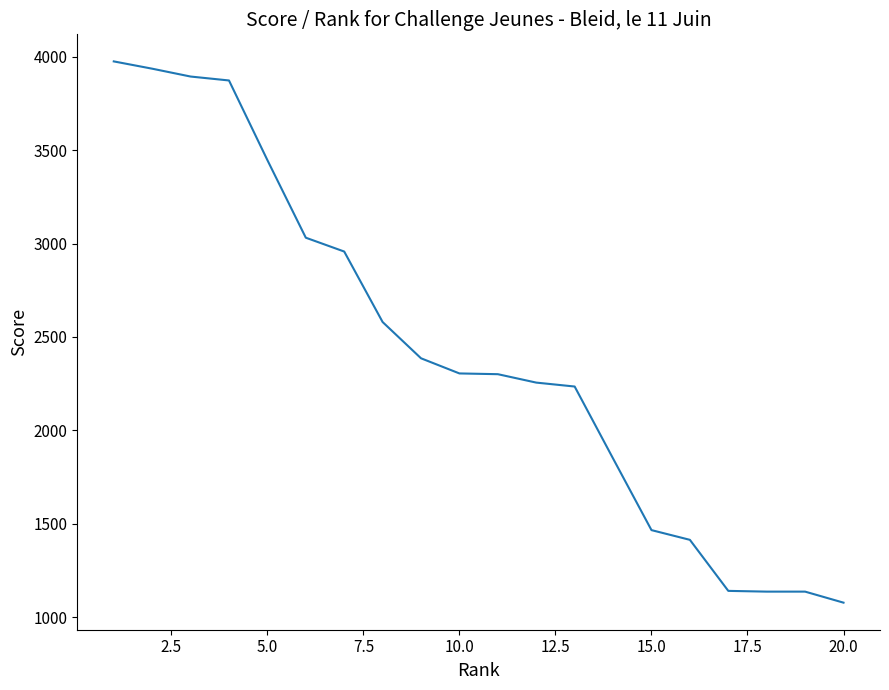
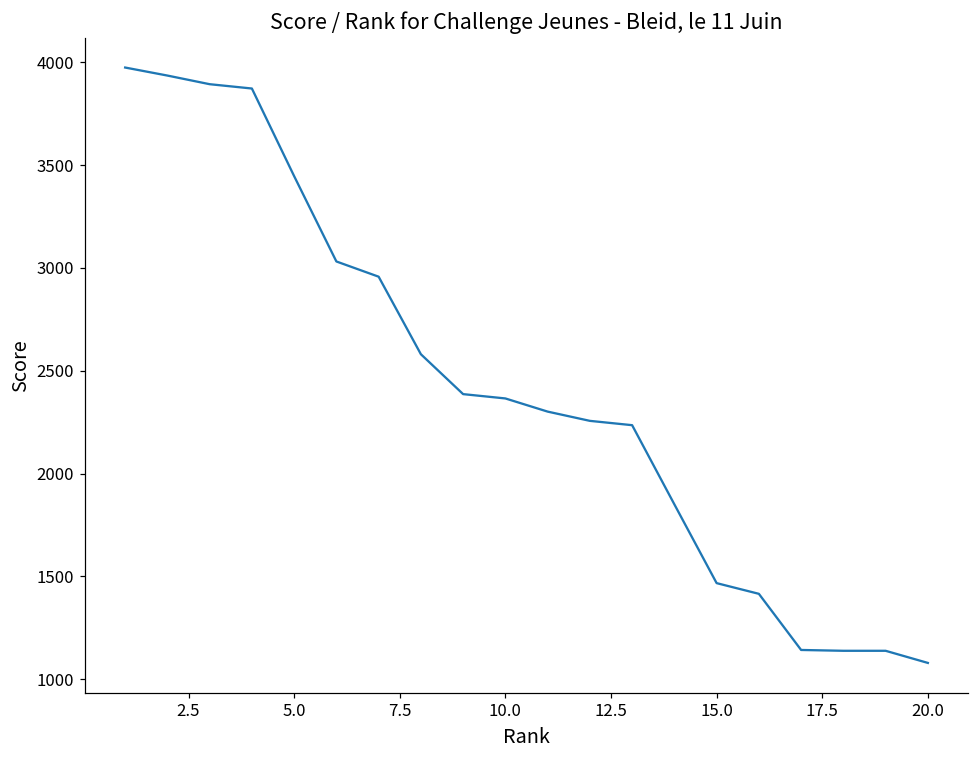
  {
    "5.0": 3450,
-   "10.0": 2310,
+   "10.0": 2370,
    "15.0": 1470,
    "20.0": 1080
  }
